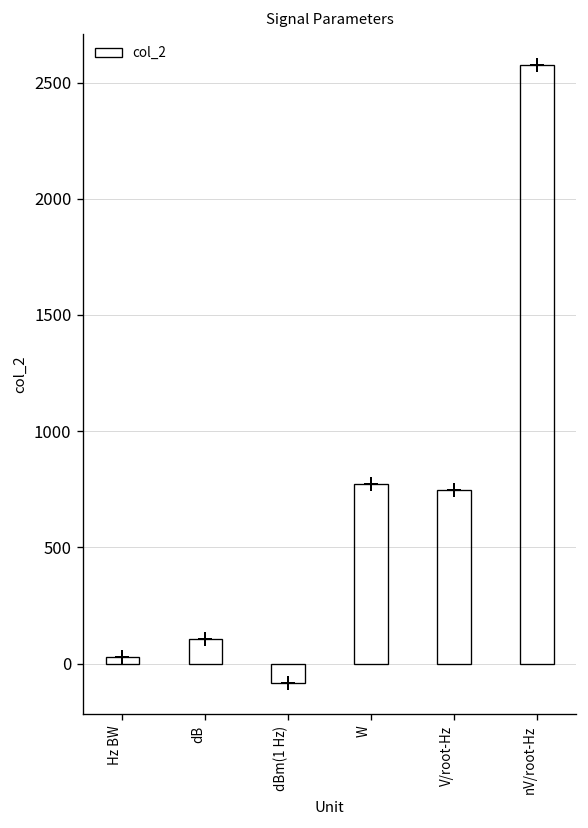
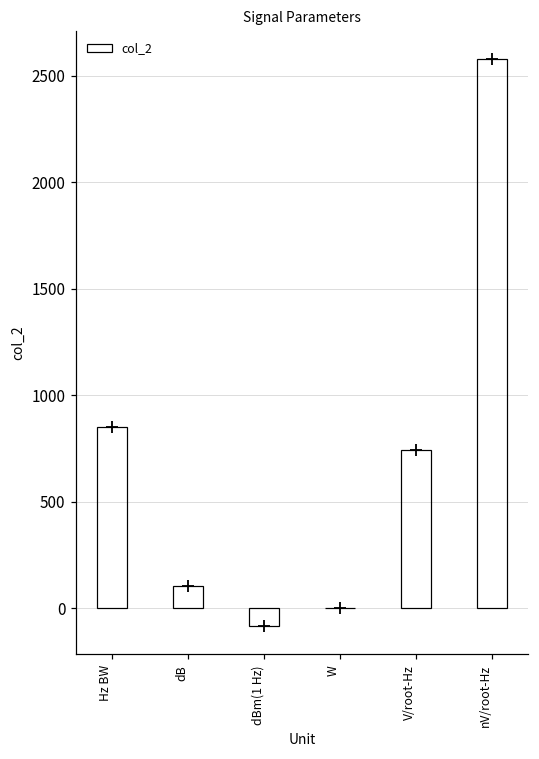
  {
-   "Hz BW": 30,
+   "Hz BW": 850,
    "dB": 100,
    "dBm(1 Hz)": -80,
-   "W": 770,
+   "W": 0,
    "V/root-Hz": 750,
    "nV/root-Hz": 2580
  }
